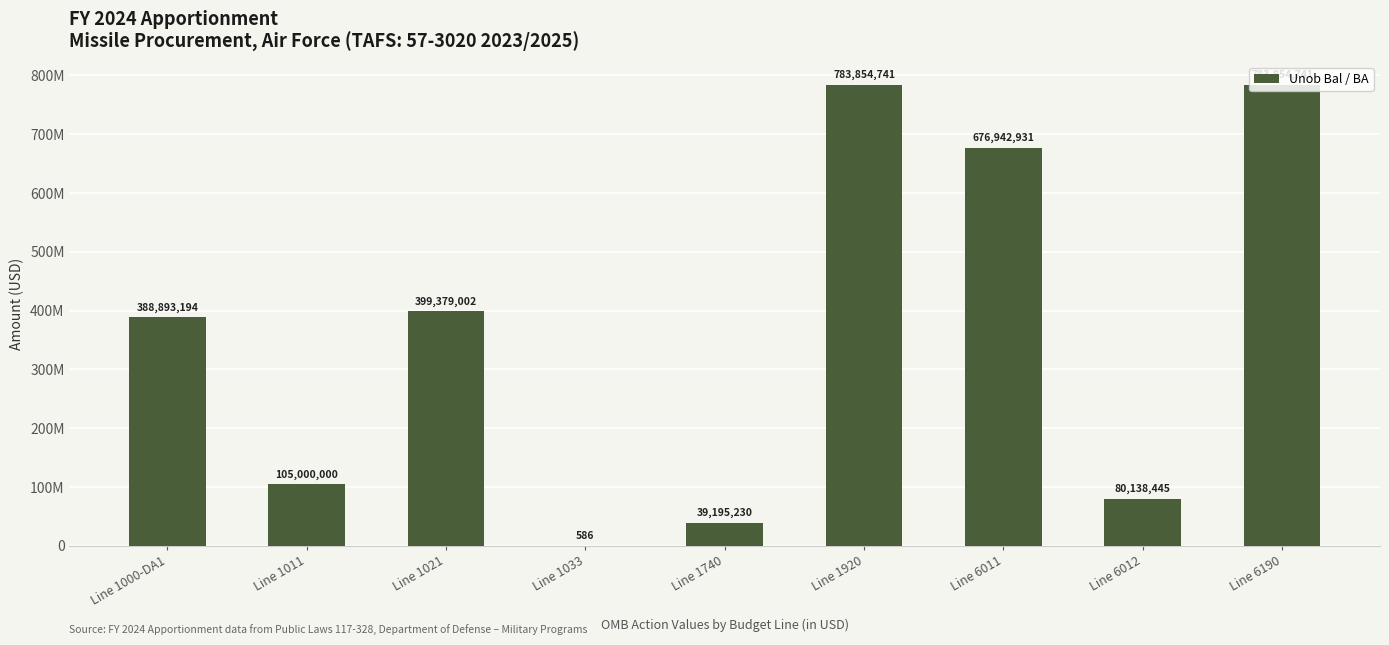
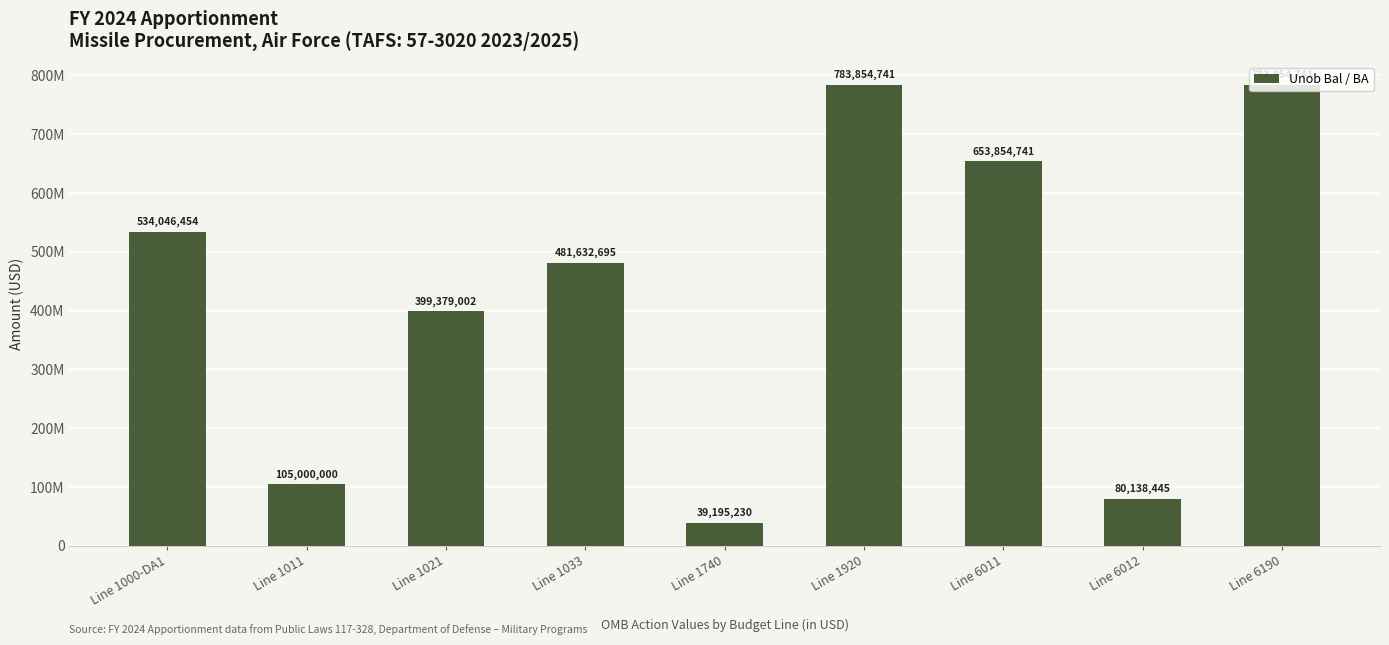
  {
-   "Line 1000-DA1": "388,893,194",
+   "Line 1000-DA1": "534,046,454",
    "Line 1011": "105,000,000",
    "Line 1021": "399,379,002",
-   "Line 1033": "586",
+   "Line 1033": "481,632,695",
    "Line 1740": "39,195,230",
    "Line 1920": "783,854,741",
-   "Line 6011": "676,942,931",
+   "Line 6011": "653,854,741",
    "Line 6012": "80,138,445"
  }
